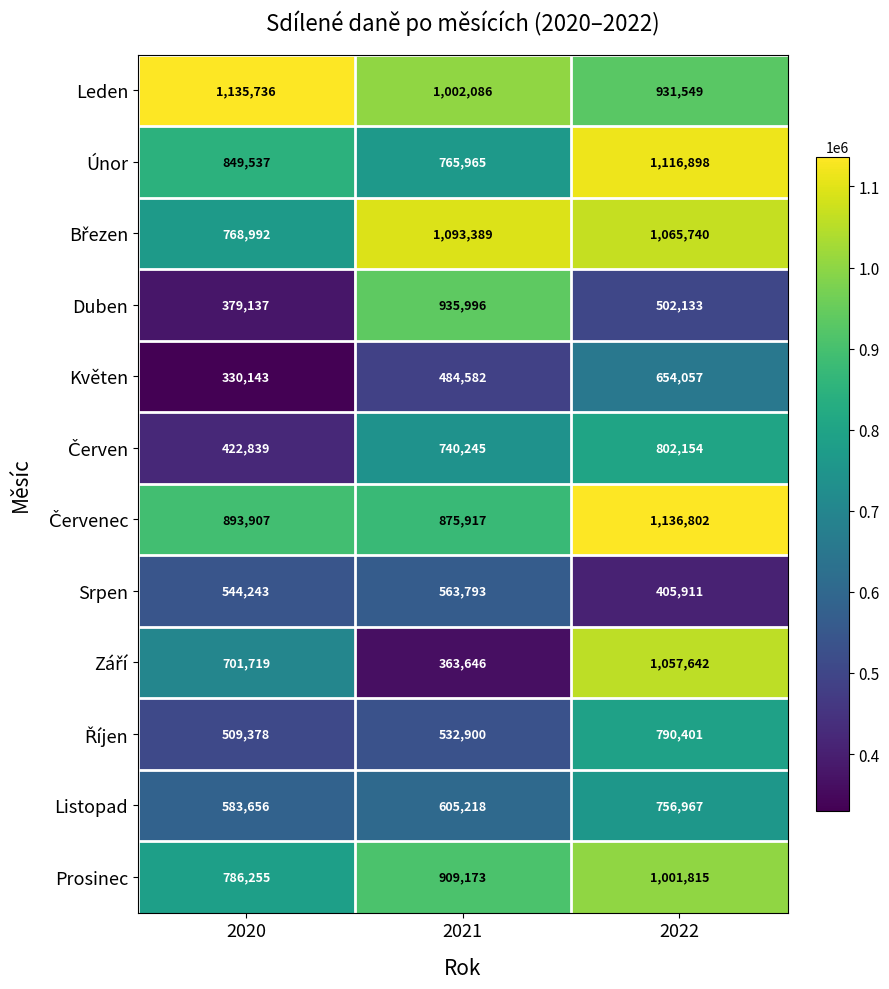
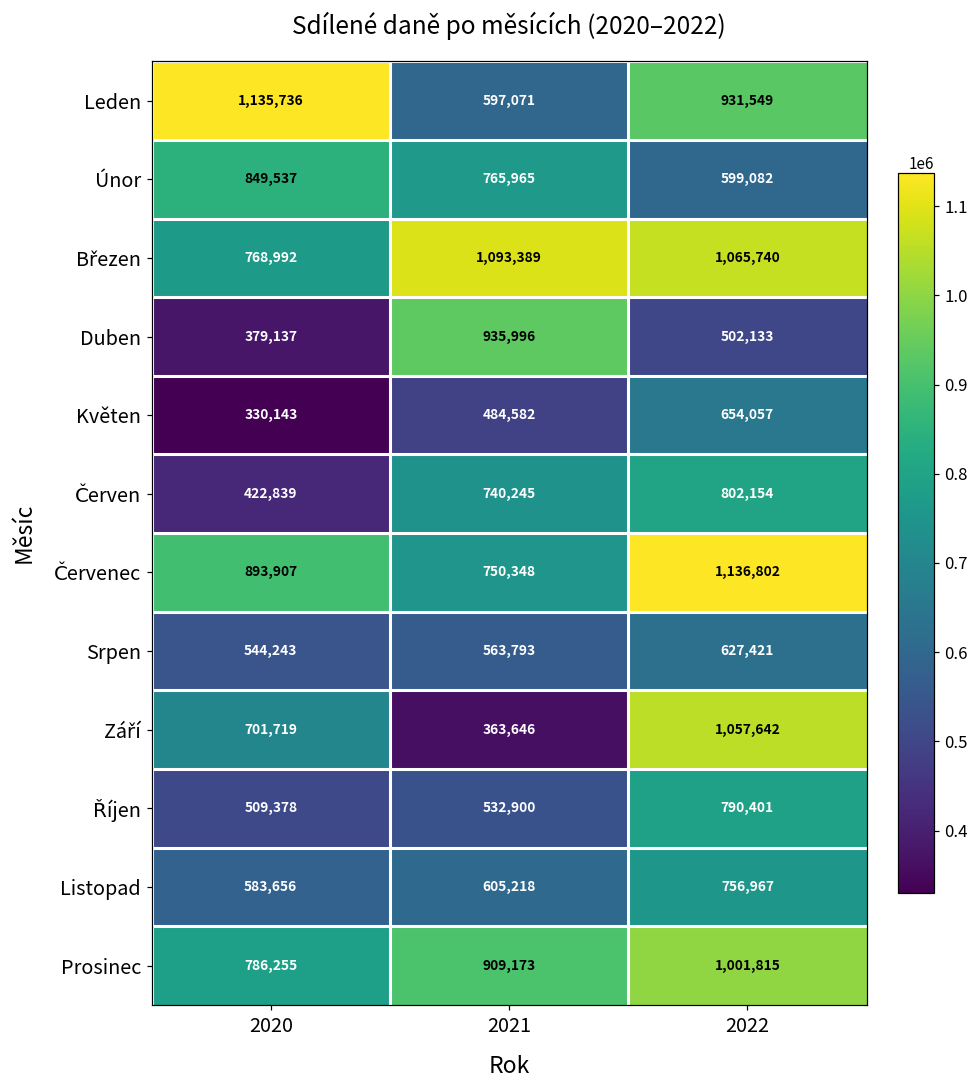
  {
    "Leden": {
      "2020": "1,135,736",
-     "2021": "1,002,086",
+     "2021": "597,071",
      "2022": "931,549"
    },
    "Únor": {
      "2020": "849,537",
      "2021": "765,965",
-     "2022": "1,116,898"
+     "2022": "599,082"
    },
    "Březen": {
      "2020": "768,992",
      "2021": "1,093,389",
      "2022": "1,065,740"
    },
    "Duben": {
      "2020": "379,137",
      "2021": "935,996",
      "2022": "502,133"
    },
    "Květen": {
      "2020": "330,143",
      "2021": "484,582",
      "2022": "654,057"
    },
    "Červen": {
      "2020": "422,839",
      "2021": "740,245",
      "2022": "802,154"
    },
    "Červenec": {
      "2020": "893,907",
-     "2021": "875,917",
+     "2021": "750,348",
      "2022": "1,136,802"
    },
    "Srpen": {
      "2020": "544,243",
      "2021": "563,793",
-     "2022": "405,911"
+     "2022": "627,421"
    },
    "Září": {
      "2020": "701,719",
      "2021": "363,646",
      "2022": "1,057,642"
    },
    "Říjen": {
      "2020": "509,378",
      "2021": "532,900",
      "2022": "790,401"
    },
    "Listopad": {
      "2020": "583,656",
      "2021": "605,218",
      "2022": "756,967"
    },
    "Prosinec": {
      "2020": "786,255",
      "2021": "909,173",
      "2022": "1,001,815"
    }
  }
